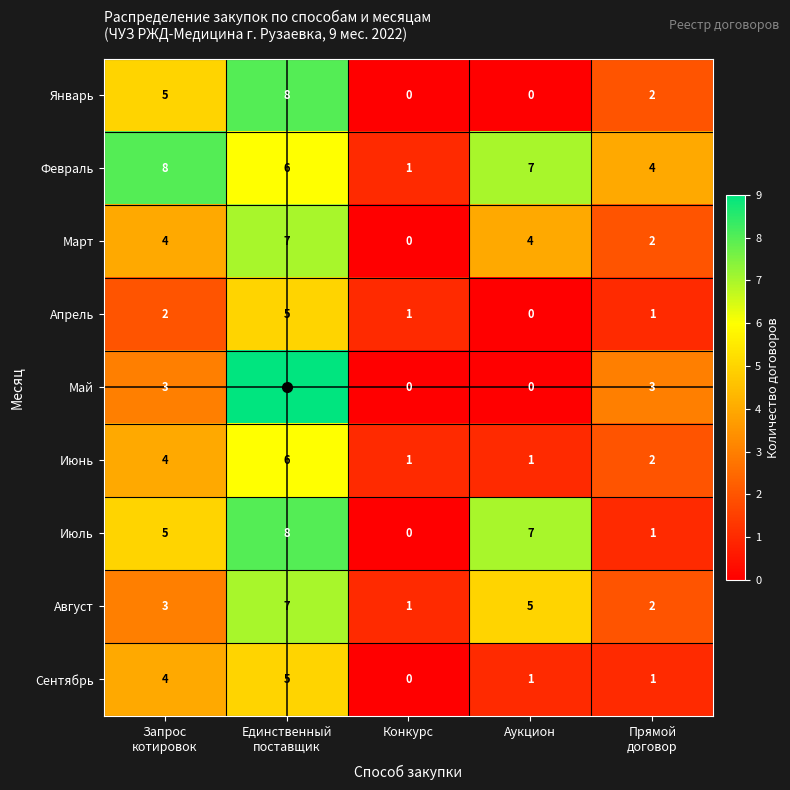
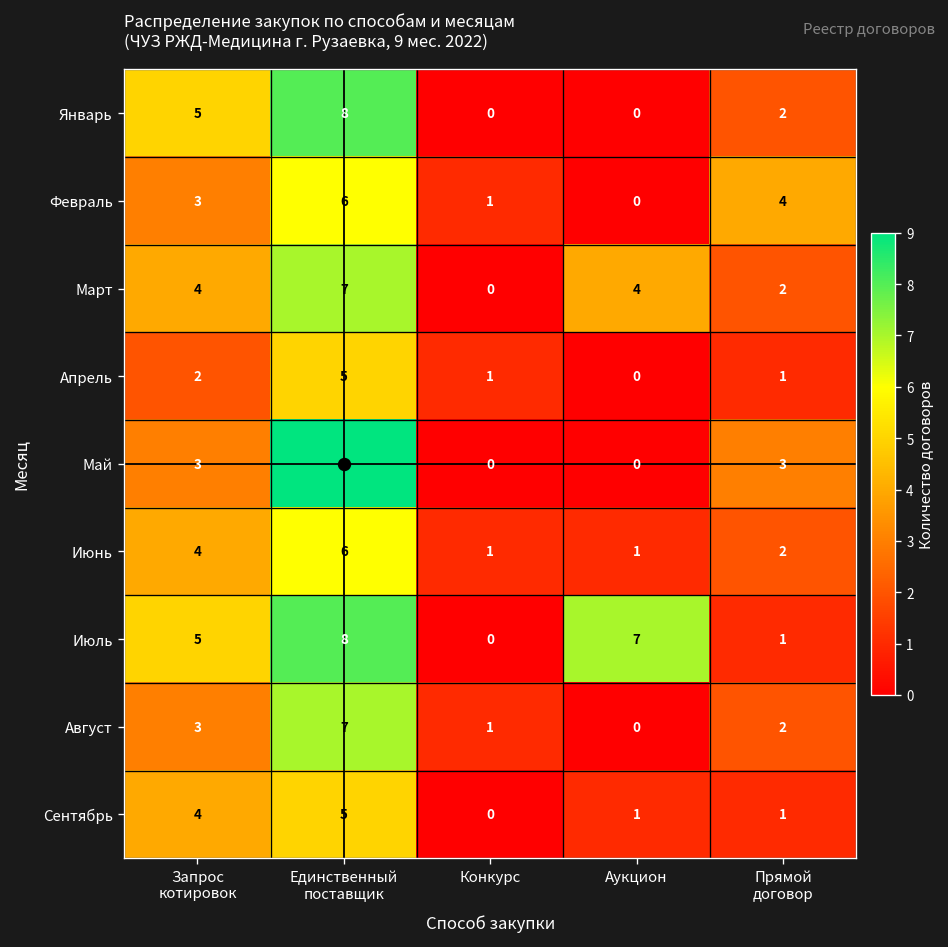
  {
    "Январь": {
      "Запрос котировок": 5,
      "Единственный поставщик": 8,
      "Конкурс": 0,
      "Аукцион": 0,
      "Прямой договор": 2
    },
    "Февраль": {
-     "Запрос котировок": 8,
+     "Запрос котировок": 3,
      "Единственный поставщик": 6,
      "Конкурс": 1,
-     "Аукцион": 7,
+     "Аукцион": 0,
      "Прямой договор": 4
    },
    "Март": {
      "Запрос котировок": 4,
      "Единственный поставщик": 7,
      "Конкурс": 0,
      "Аукцион": 4,
      "Прямой договор": 2
    },
    "Апрель": {
      "Запрос котировок": 2,
      "Единственный поставщик": 5,
      "Конкурс": 1,
      "Аукцион": 0,
      "Прямой договор": 1
    },
    "Май": {
      "Запрос котировок": 3,
      "Конкурс": 0,
      "Аукцион": 0,
      "Прямой договор": 3
    },
    "Июнь": {
      "Запрос котировок": 4,
      "Единственный поставщик": 6,
      "Конкурс": 1,
      "Аукцион": 1,
      "Прямой договор": 2
    },
    "Июль": {
      "Запрос котировок": 5,
      "Единственный поставщик": 8,
      "Конкурс": 0,
      "Аукцион": 7,
      "Прямой договор": 1
    },
    "Август": {
      "Запрос котировок": 3,
      "Единственный поставщик": 7,
      "Конкурс": 1,
-     "Аукцион": 5,
+     "Аукцион": 0,
      "Прямой договор": 2
    },
    "Сентябрь": {
      "Запрос котировок": 4,
      "Единственный поставщик": 5,
      "Конкурс": 0,
      "Аукцион": 1,
      "Прямой договор": 1
    }
  }
